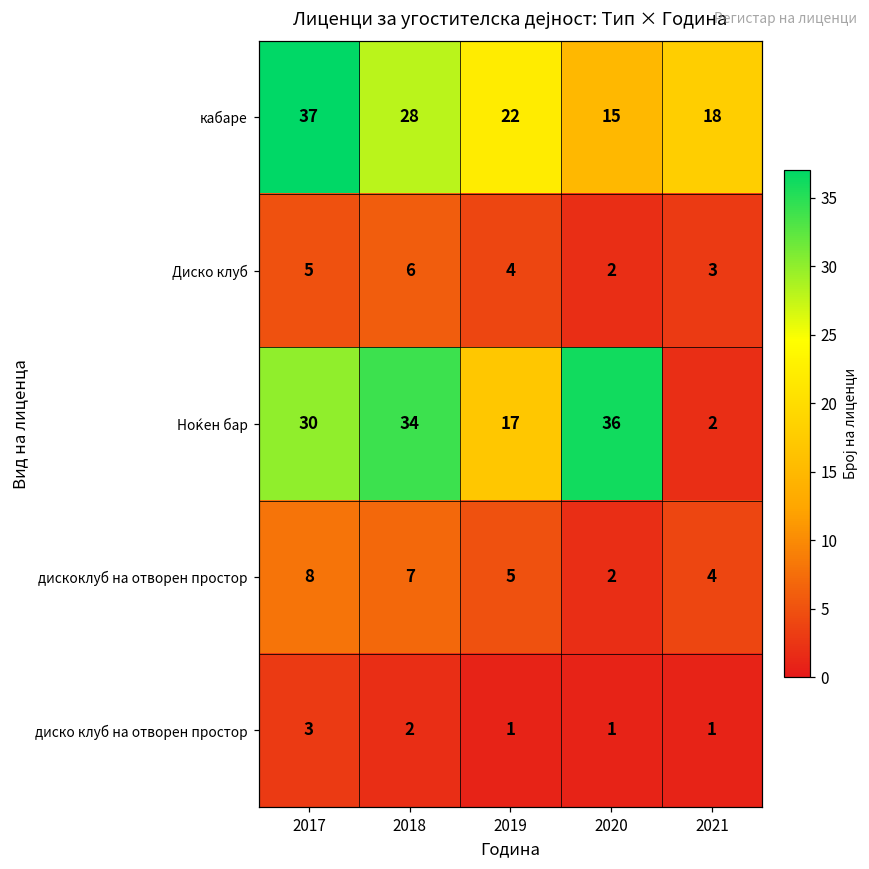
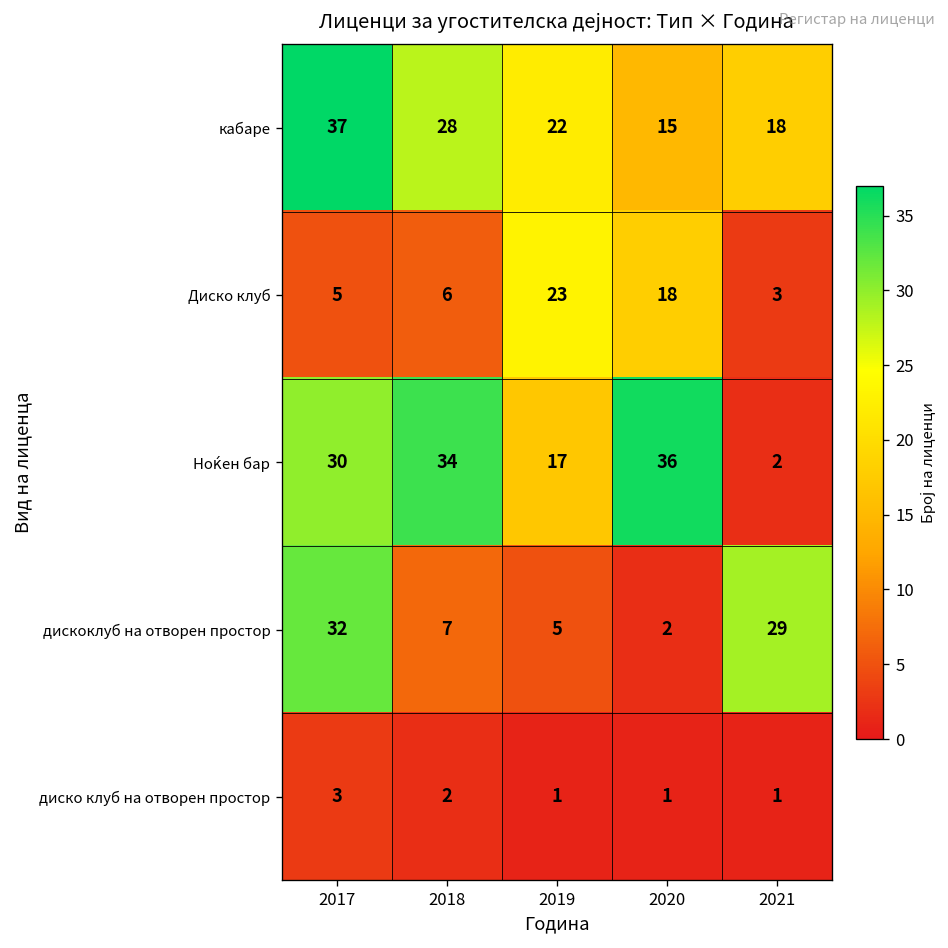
  {
    "кабаре": {
      "2017": 37,
      "2018": 28,
      "2019": 22,
      "2020": 15,
      "2021": 18
    },
    "Диско клуб": {
      "2017": 5,
      "2018": 6,
-     "2019": 4,
-     "2020": 2,
+     "2019": 23,
+     "2020": 18,
      "2021": 3
    },
    "Ноќен бар": {
      "2017": 30,
      "2018": 34,
      "2019": 17,
      "2020": 36,
      "2021": 2
    },
    "дискоклуб на отворен простор": {
-     "2017": 8,
+     "2017": 32,
      "2018": 7,
      "2019": 5,
      "2020": 2,
-     "2021": 4
+     "2021": 29
    },
    "диско клуб на отворен простор": {
      "2017": 3,
      "2018": 2,
      "2019": 1,
      "2020": 1,
      "2021": 1
    }
  }
